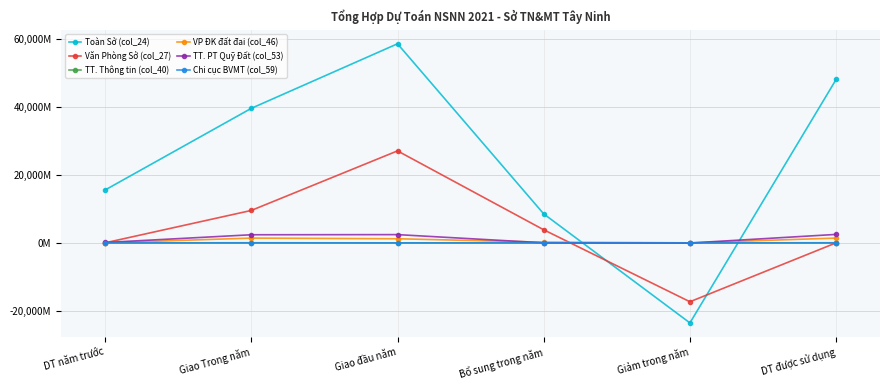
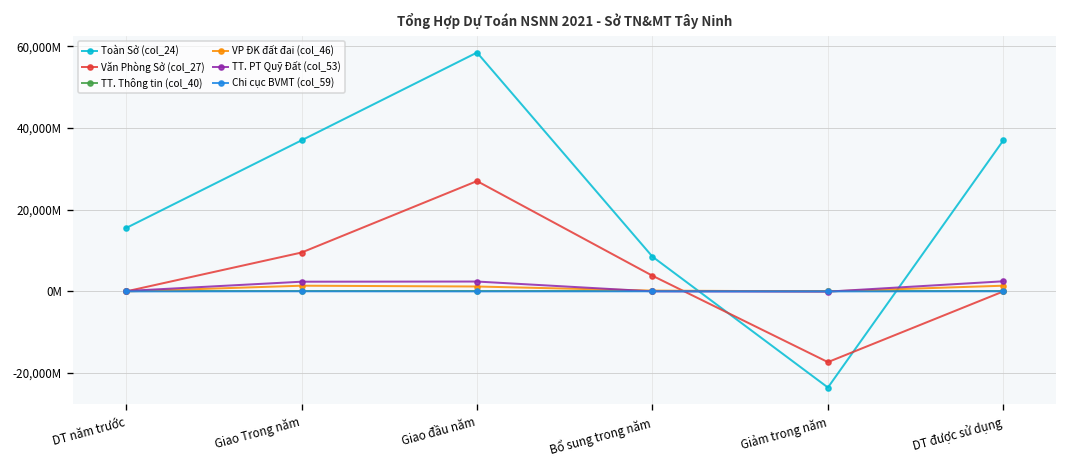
  {
    "Toàn Sở (col_24)": {
      "DT năm trước": "16,000,000,000",
-     "Giao Trong năm": "39,000,000,000",
+     "Giao Trong năm": "37,000,000,000",
      "Giao đầu năm": "58,000,000,000",
      "Bổ sung trong năm": "9,000,000,000",
      "Giảm trong năm": "-24,000,000,000",
-     "DT được sử dụng": "48,000,000,000"
+     "DT được sử dụng": "37,000,000,000"
    },
    "Văn Phòng Sở (col_27)": {
      "Giao Trong năm": "10,000,000,000",
      "Giao đầu năm": "27,000,000,000",
      "Bổ sung trong năm": "4,000,000,000",
      "Giảm trong năm": "-17,000,000,000"
    },
    "Chi cục BVMT (col_59)": {
      "Giao Trong năm": "0",
      "Giao đầu năm": "0"
    },
    "VP ĐK đất đai (col_46)": {
      "Giao Trong năm": "1,000,000,000",
      "Giao đầu năm": "1,000,000,000",
      "DT được sử dụng": "1,000,000,000"
    },
    "TT. PT Quỹ Đất (col_53)": {
      "Giao Trong năm": "2,000,000,000",
      "Giao đầu năm": "2,000,000,000",
      "DT được sử dụng": "2,000,000,000"
    }
  }
